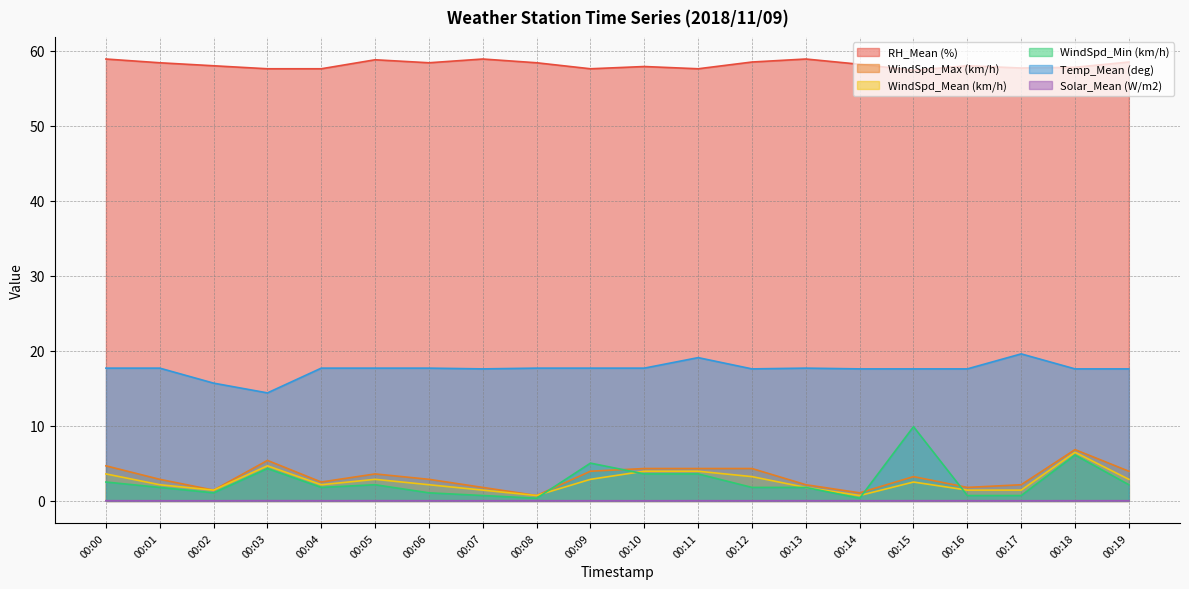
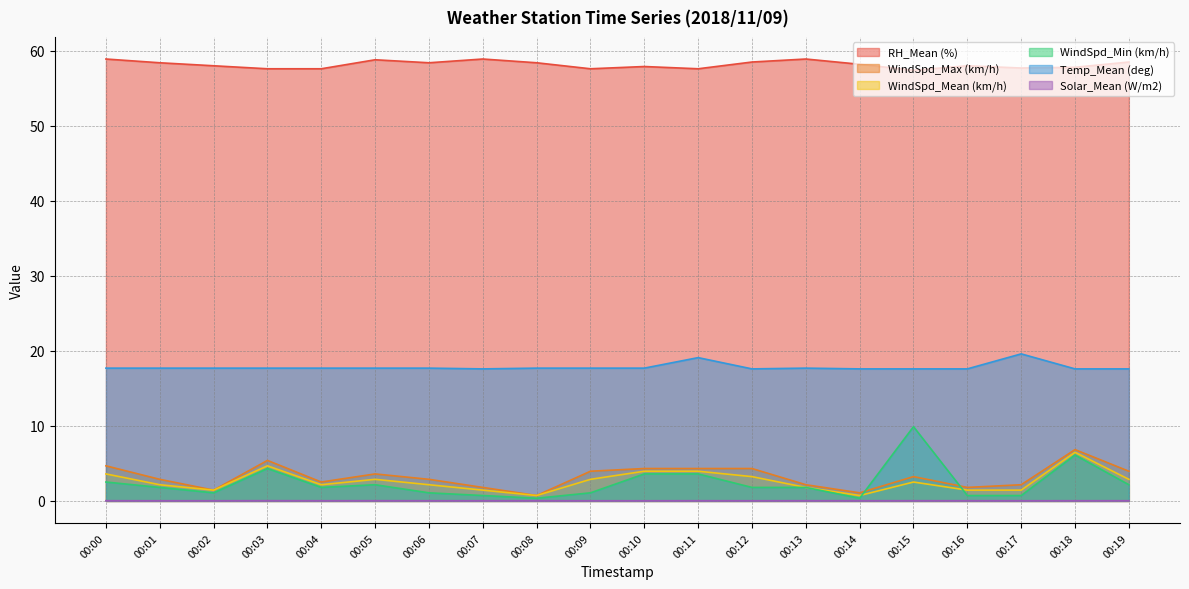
  {
    "WindSpd_Min (km/h)": {
      "00:00": 3,
      "00:01": 2,
      "00:02": 1,
      "00:03": 4,
      "00:04": 2,
      "00:05": 2,
      "00:06": 1,
      "00:07": 1,
-     "00:09": 5,
+     "00:09": 1,
      "00:10": 4,
      "00:11": 4,
      "00:12": 2,
      "00:15": 10,
      "00:16": 1,
      "00:17": 1,
      "00:18": 6,
      "00:19": 2
    },
    "Temp_Mean (deg)": {
      "00:00": 18,
      "00:01": 18,
-     "00:02": 16,
-     "00:03": 14,
+     "00:02": 18,
+     "00:03": 18,
      "00:04": 18,
      "00:05": 18,
      "00:06": 18,
      "00:07": 18,
      "00:08": 18,
      "00:09": 18,
      "00:10": 18,
      "00:11": 19,
      "00:12": 18,
      "00:13": 18,
      "00:14": 18,
      "00:15": 18,
      "00:16": 18,
      "00:17": 20,
      "00:18": 18,
      "00:19": 18
    },
    "Solar_Mean (W/m2)": {
      "00:00": 0,
      "00:01": 0,
      "00:02": 0,
      "00:03": 0,
      "00:04": 0,
      "00:05": 0,
      "00:06": 0,
      "00:07": 0,
      "00:09": 0,
      "00:10": 0,
      "00:11": 0,
      "00:12": 0,
      "00:13": 0,
      "00:15": 0,
      "00:16": 0,
      "00:17": 0,
      "00:18": 0,
      "00:19": 0
    }
  }
